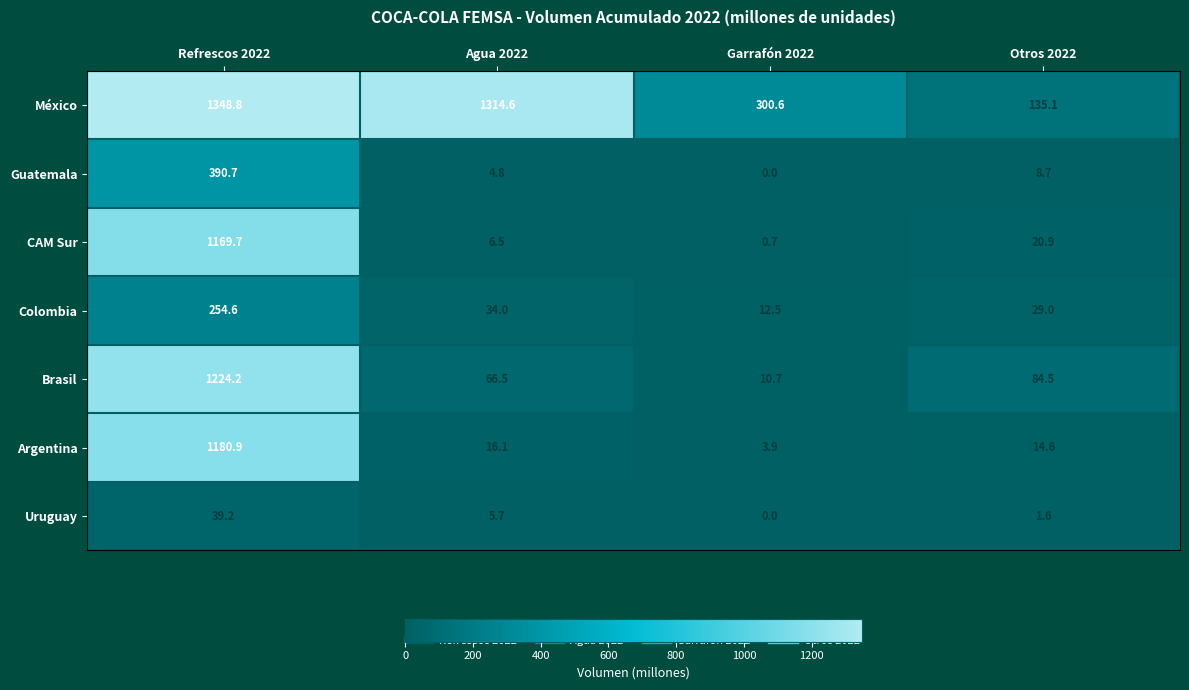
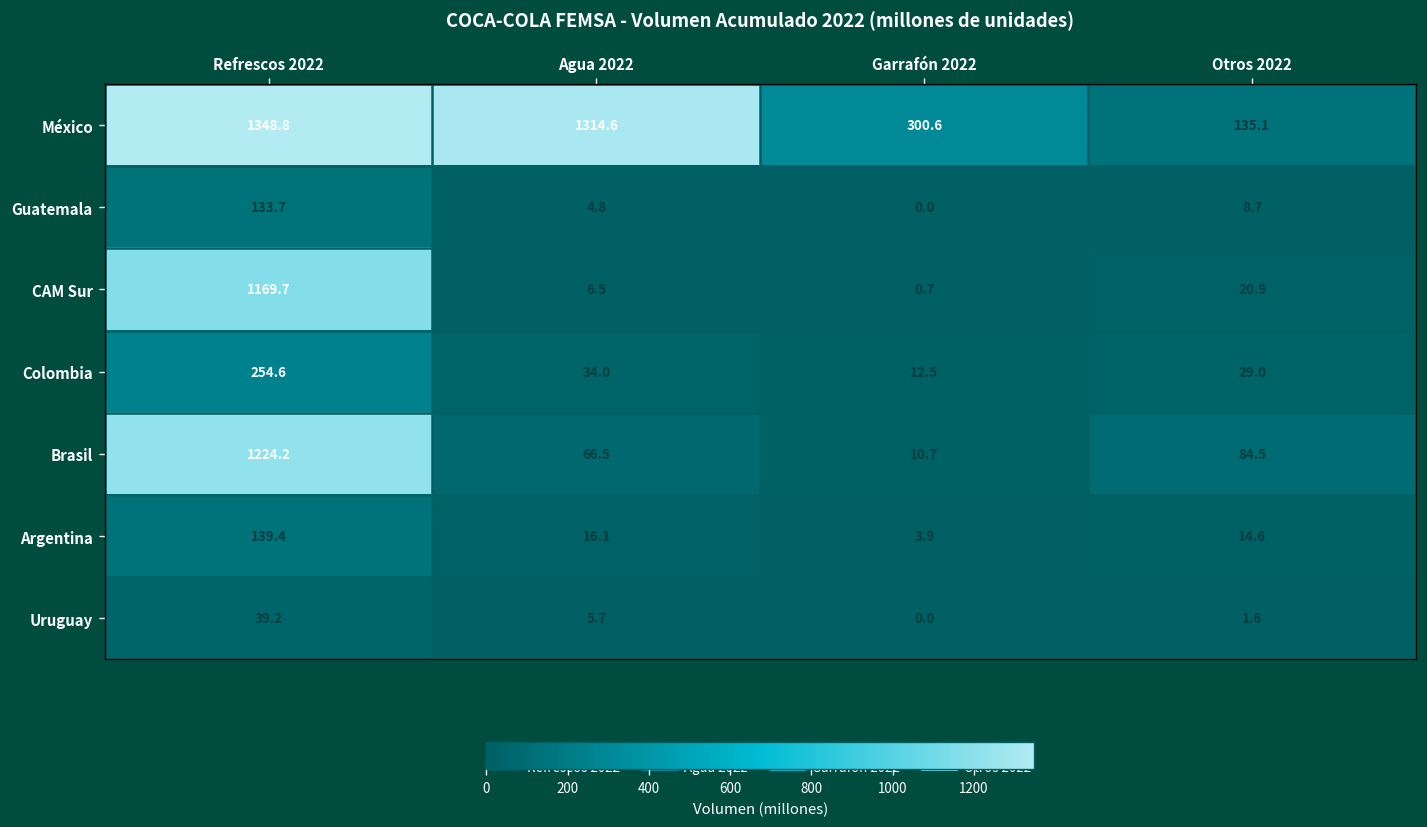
  {
    "México": {
      "Refrescos 2022": 1348.8,
      "Agua 2022": 1314.6,
      "Garrafón 2022": 300.6,
      "Otros 2022": 135.1
    },
    "Guatemala": {
-     "Refrescos 2022": 390.7
+     "Refrescos 2022": 133.7
    },
    "CAM Sur": {
      "Refrescos 2022": 1169.7
    },
    "Colombia": {
      "Refrescos 2022": 254.6
    },
    "Brasil": {
      "Refrescos 2022": 1224.2,
      "Otros 2022": 84.5
    },
    "Argentina": {
-     "Refrescos 2022": 1180.9
+     "Refrescos 2022": 139.4
    }
  }
